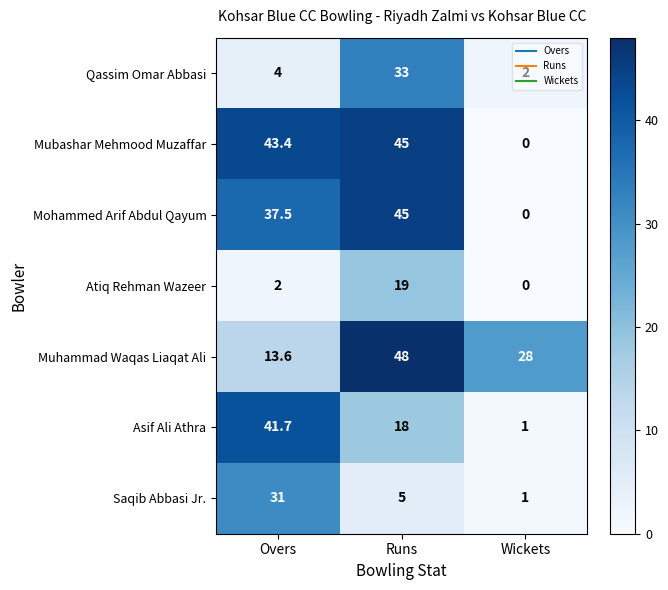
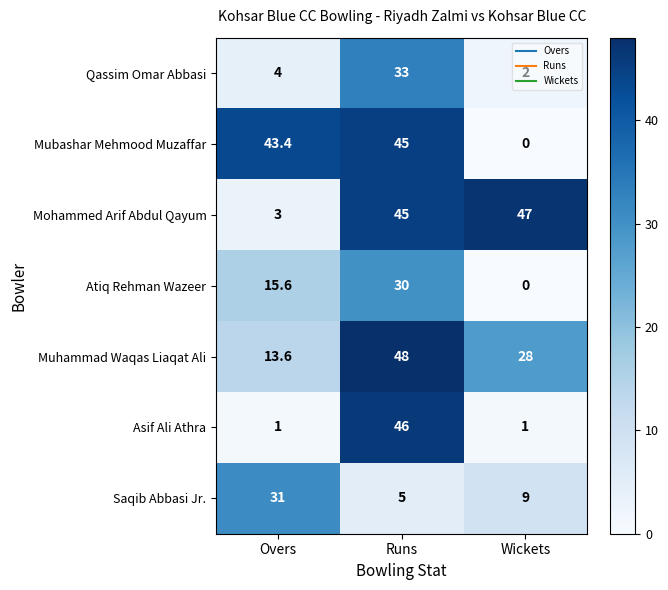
  {
    "Qassim Omar Abbasi": {
      "Overs": 4,
      "Runs": 33
    },
    "Mubashar Mehmood Muzaffar": {
      "Overs": 43.4,
      "Runs": 45,
      "Wickets": 0
    },
    "Mohammed Arif Abdul Qayum": {
-     "Overs": 37.5,
+     "Overs": 3,
      "Runs": 45,
-     "Wickets": 0
+     "Wickets": 47
    },
    "Atiq Rehman Wazeer": {
-     "Overs": 2,
-     "Runs": 19,
+     "Overs": 15.6,
+     "Runs": 30,
      "Wickets": 0
    },
    "Muhammad Waqas Liaqat Ali": {
      "Overs": 13.6,
      "Runs": 48,
      "Wickets": 28
    },
    "Asif Ali Athra": {
-     "Overs": 41.7,
-     "Runs": 18,
+     "Overs": 1,
+     "Runs": 46,
      "Wickets": 1
    },
    "Saqib Abbasi Jr.": {
      "Overs": 31,
      "Runs": 5,
-     "Wickets": 1
+     "Wickets": 9
    }
  }
